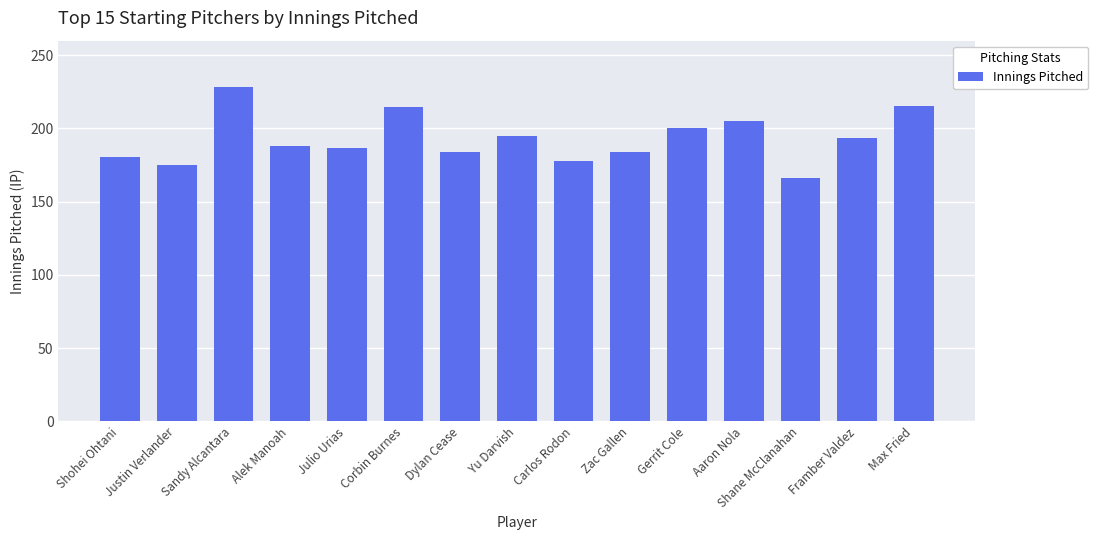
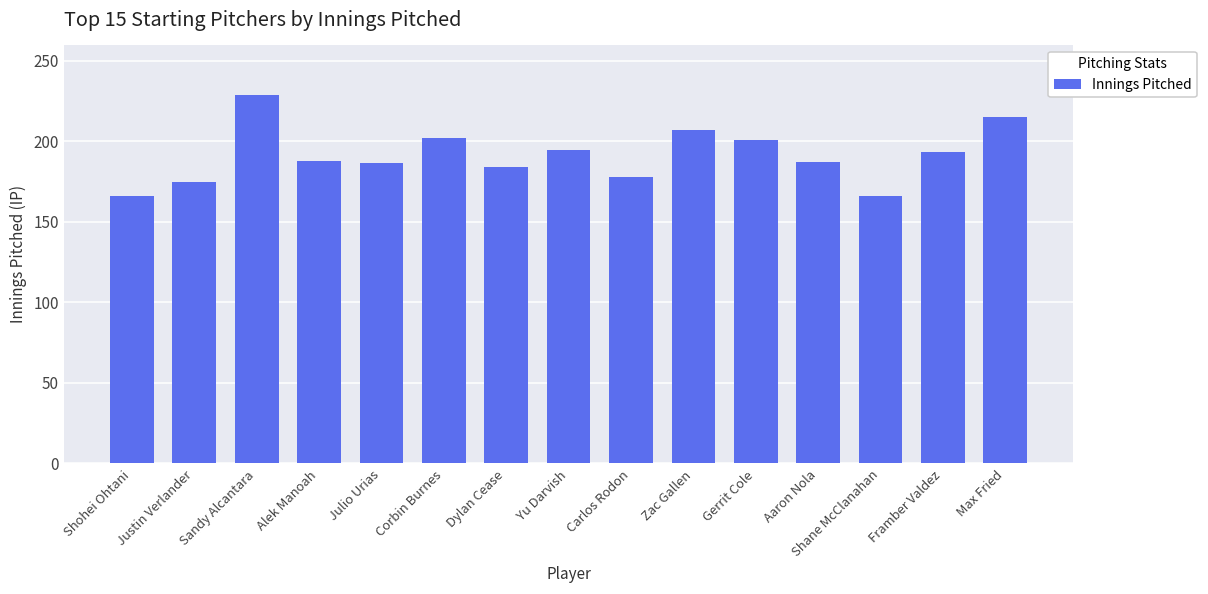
  {
-   "Shohei Ohtani": 181,
+   "Shohei Ohtani": 166,
    "Justin Verlander": 175,
    "Sandy Alcantara": 229,
    "Alek Manoah": 188,
    "Julio Urias": 187,
-   "Corbin Burnes": 215,
+   "Corbin Burnes": 202,
    "Dylan Cease": 184,
    "Yu Darvish": 195,
    "Carlos Rodon": 178,
-   "Zac Gallen": 184,
+   "Zac Gallen": 207,
    "Gerrit Cole": 201,
-   "Aaron Nola": 205,
+   "Aaron Nola": 187,
    "Shane McClanahan": 166,
    "Framber Valdez": 193,
    "Max Fried": 215
  }
